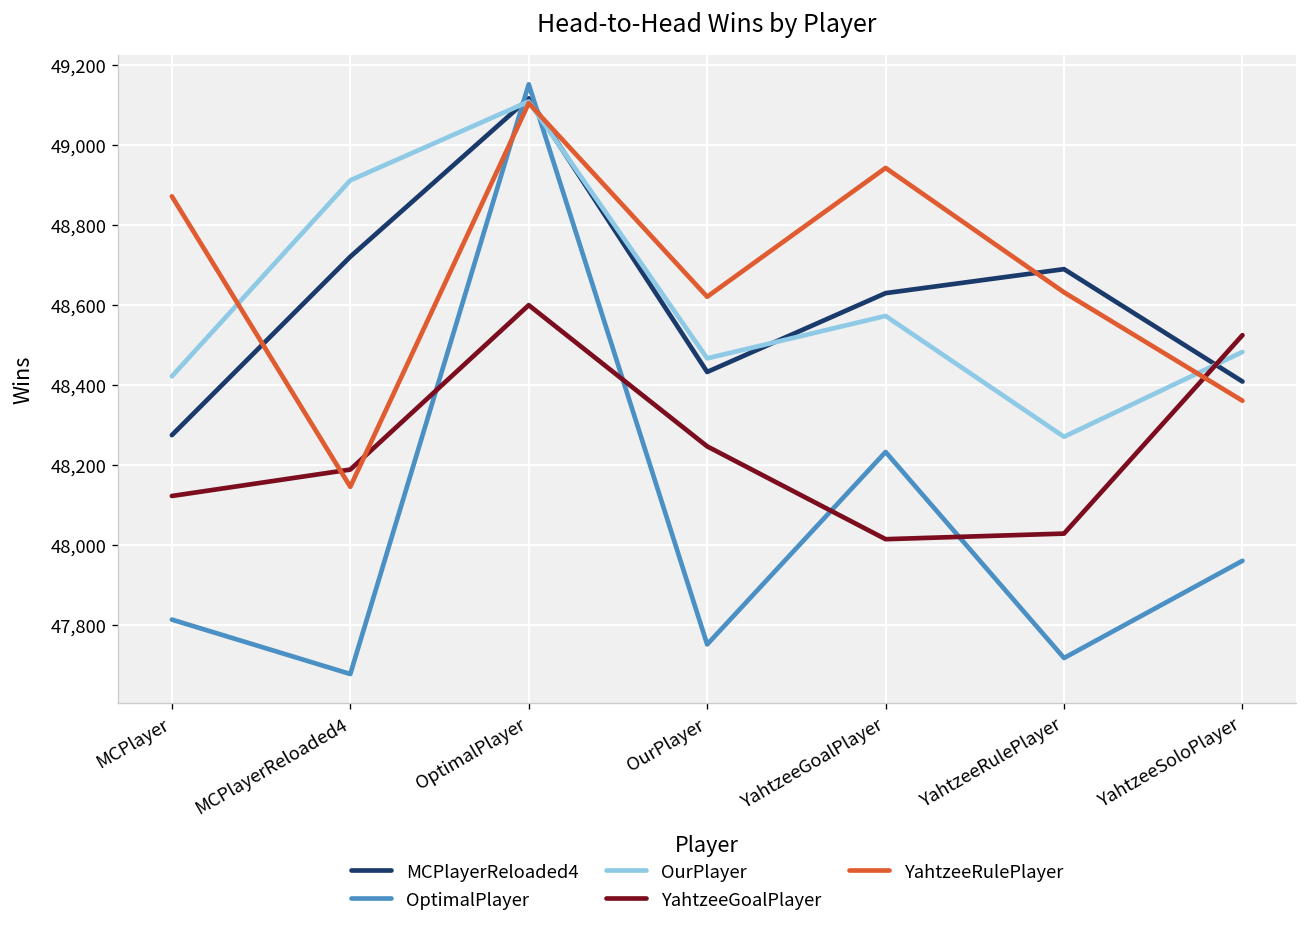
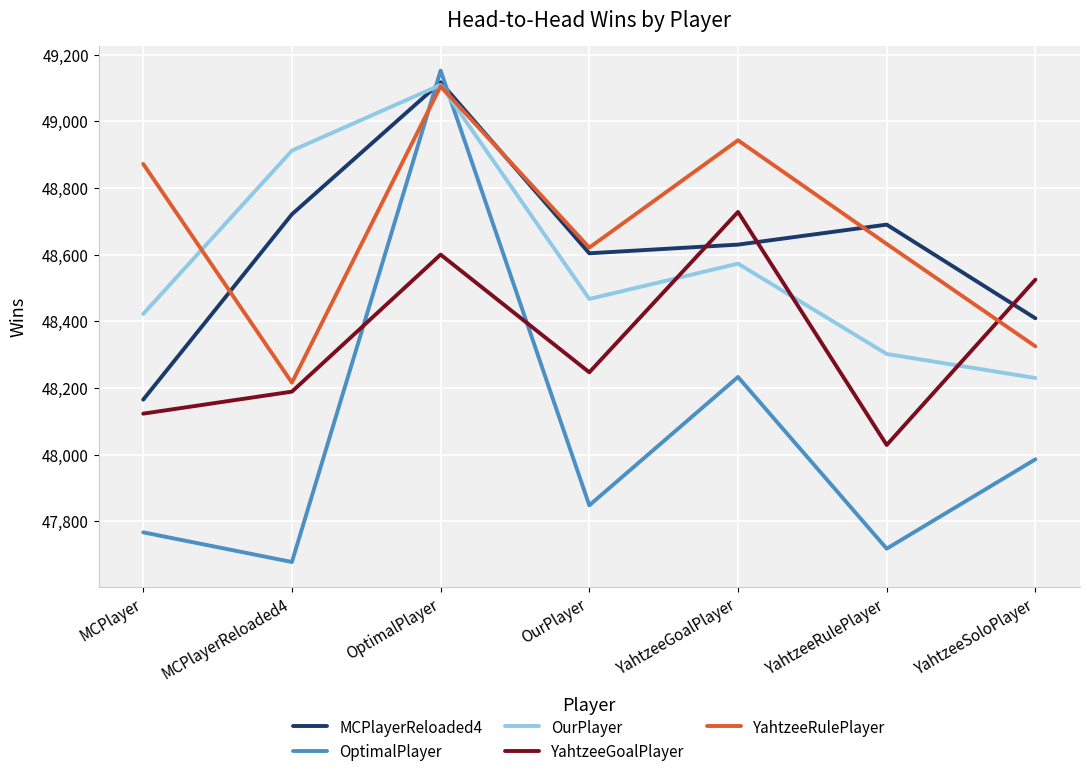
  {
    "MCPlayerReloaded4": {
-     "MCPlayer": "48,280",
+     "MCPlayer": "48,170",
      "MCPlayerReloaded4": "48,720",
      "OptimalPlayer": "49,120",
-     "OurPlayer": "48,430",
+     "OurPlayer": "48,600",
      "YahtzeeGoalPlayer": "48,630",
      "YahtzeeRulePlayer": "48,690",
      "YahtzeeSoloPlayer": "48,410"
    },
    "OptimalPlayer": {
-     "MCPlayer": "47,810",
+     "MCPlayer": "47,770",
      "MCPlayerReloaded4": "47,680",
      "OptimalPlayer": "49,150",
-     "OurPlayer": "47,750",
+     "OurPlayer": "47,850",
      "YahtzeeGoalPlayer": "48,230",
      "YahtzeeRulePlayer": "47,720",
-     "YahtzeeSoloPlayer": "47,960"
+     "YahtzeeSoloPlayer": "47,990"
    },
    "OurPlayer": {
      "MCPlayer": "48,420",
      "MCPlayerReloaded4": "48,910",
      "OurPlayer": "48,470",
      "YahtzeeGoalPlayer": "48,570",
-     "YahtzeeRulePlayer": "48,270",
-     "YahtzeeSoloPlayer": "48,480"
+     "YahtzeeRulePlayer": "48,300",
+     "YahtzeeSoloPlayer": "48,230"
    },
    "YahtzeeGoalPlayer": {
      "MCPlayer": "48,120",
      "MCPlayerReloaded4": "48,190",
      "OptimalPlayer": "48,600",
      "OurPlayer": "48,250",
-     "YahtzeeGoalPlayer": "48,020",
+     "YahtzeeGoalPlayer": "48,730",
      "YahtzeeRulePlayer": "48,030",
      "YahtzeeSoloPlayer": "48,530"
    },
    "YahtzeeRulePlayer": {
      "MCPlayer": "48,870",
-     "MCPlayerReloaded4": "48,150",
+     "MCPlayerReloaded4": "48,220",
      "OurPlayer": "48,620",
      "YahtzeeGoalPlayer": "48,940",
      "YahtzeeRulePlayer": "48,630",
-     "YahtzeeSoloPlayer": "48,360"
+     "YahtzeeSoloPlayer": "48,330"
    }
  }
